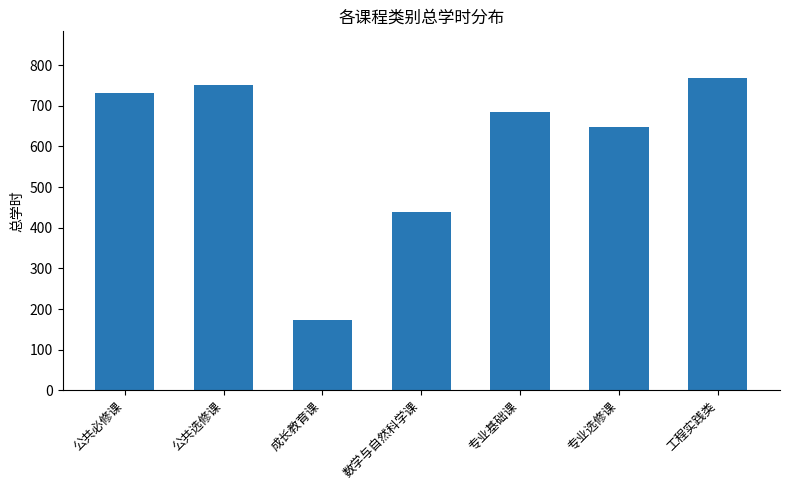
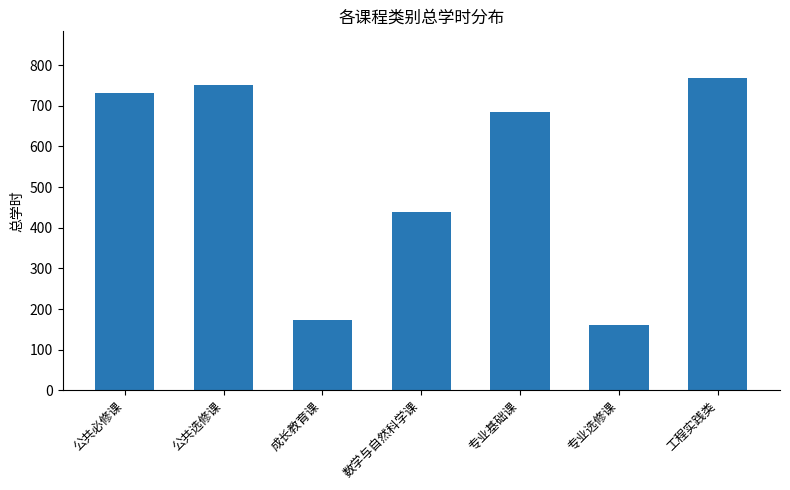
  {
    "公共必修课": 730,
    "公共选修课": 750,
    "成长教育课": 170,
    "数学与自然科学课": 440,
    "专业基础课": 680,
-   "专业选修课": 650,
+   "专业选修课": 160,
    "工程实践类": 770
  }
